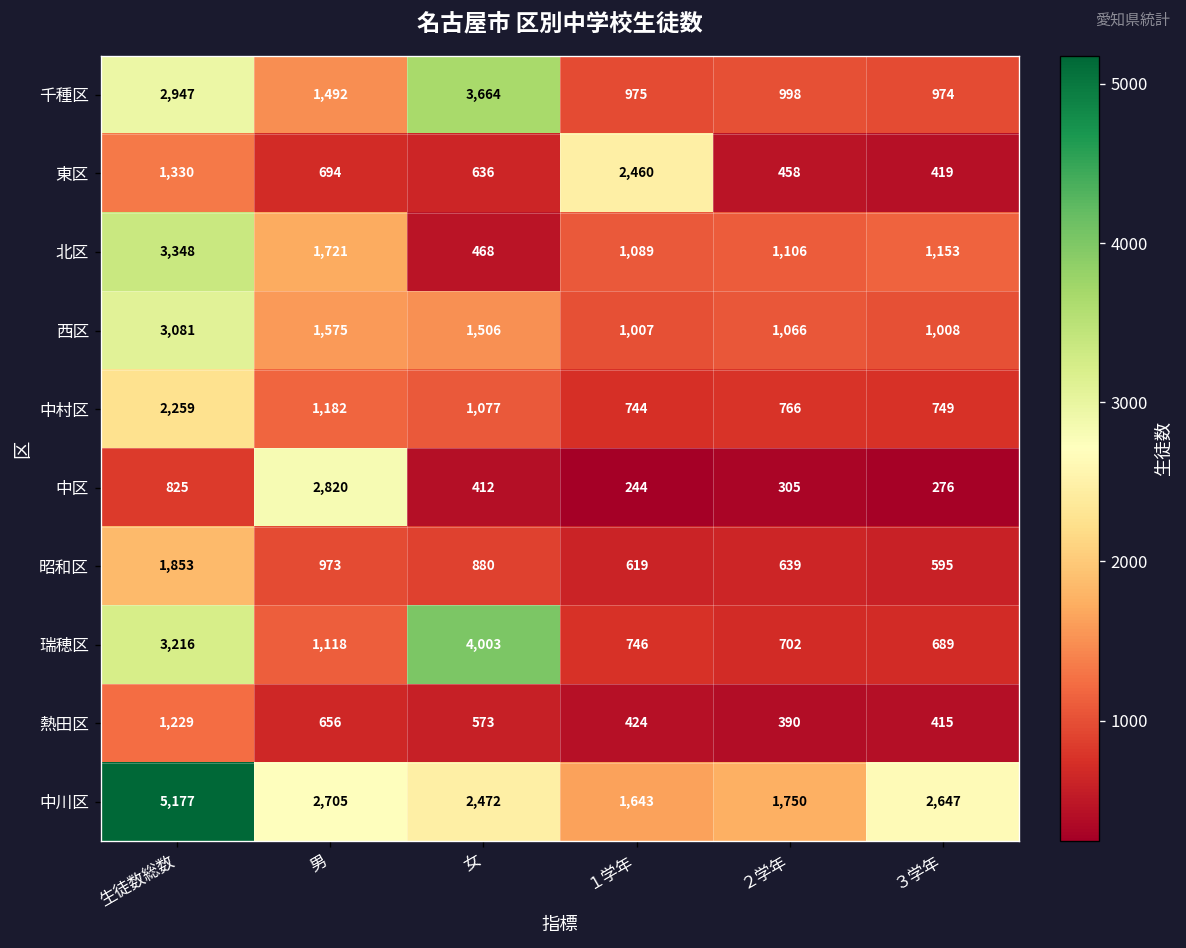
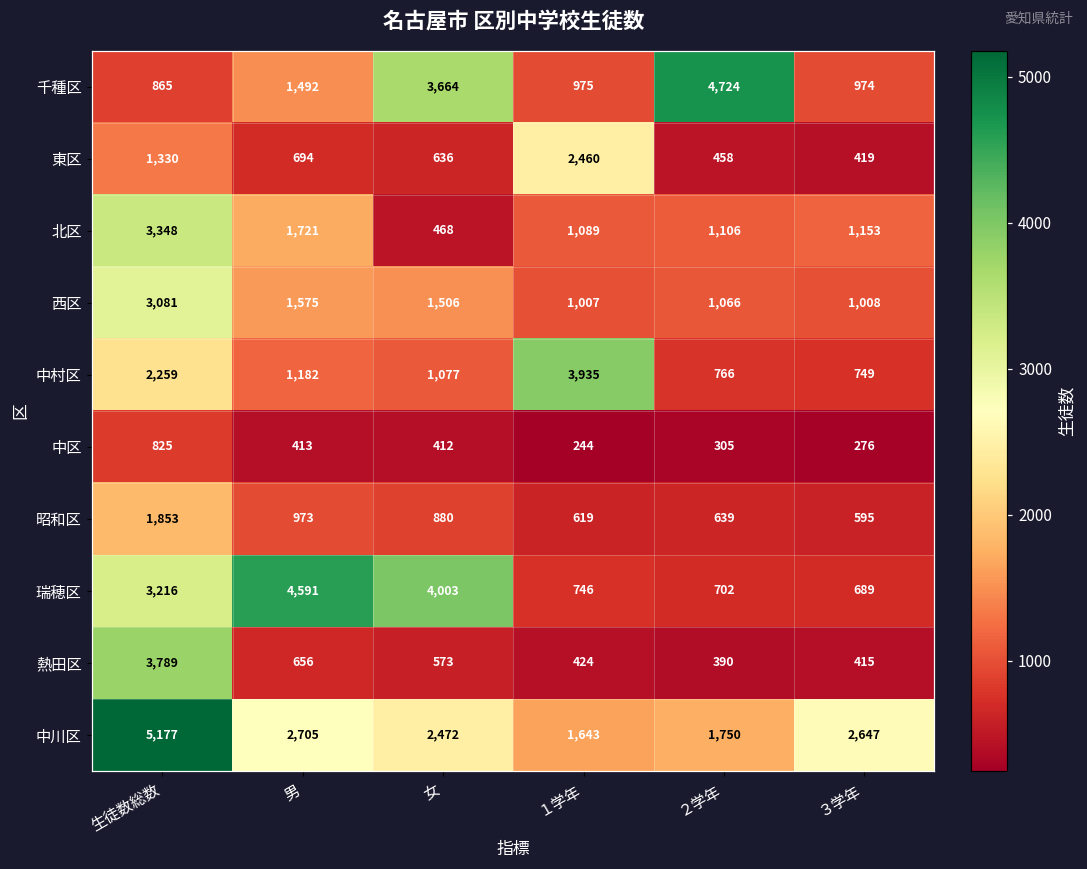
  {
    "千種区": {
-     "生徒数総数": "2,947",
+     "生徒数総数": "865",
      "男": "1,492",
      "女": "3,664",
      "１学年": "975",
-     "２学年": "998",
+     "２学年": "4,724",
      "３学年": "974"
    },
    "東区": {
      "生徒数総数": "1,330",
      "男": "694",
      "女": "636",
      "１学年": "2,460",
      "２学年": "458",
      "３学年": "419"
    },
    "北区": {
      "生徒数総数": "3,348",
      "男": "1,721",
      "女": "468",
      "１学年": "1,089",
      "２学年": "1,106",
      "３学年": "1,153"
    },
    "西区": {
      "生徒数総数": "3,081",
      "男": "1,575",
      "女": "1,506",
      "１学年": "1,007",
      "２学年": "1,066",
      "３学年": "1,008"
    },
    "中村区": {
      "生徒数総数": "2,259",
      "男": "1,182",
      "女": "1,077",
-     "１学年": "744",
+     "１学年": "3,935",
      "２学年": "766",
      "３学年": "749"
    },
    "中区": {
      "生徒数総数": "825",
-     "男": "2,820",
+     "男": "413",
      "女": "412",
      "１学年": "244",
      "２学年": "305",
      "３学年": "276"
    },
    "昭和区": {
      "生徒数総数": "1,853",
      "男": "973",
      "女": "880",
      "１学年": "619",
      "２学年": "639",
      "３学年": "595"
    },
    "瑞穂区": {
      "生徒数総数": "3,216",
-     "男": "1,118",
+     "男": "4,591",
      "女": "4,003",
      "１学年": "746",
      "２学年": "702",
      "３学年": "689"
    },
    "熱田区": {
-     "生徒数総数": "1,229",
+     "生徒数総数": "3,789",
      "男": "656",
      "女": "573",
      "１学年": "424",
      "２学年": "390",
      "３学年": "415"
    },
    "中川区": {
      "生徒数総数": "5,177",
      "男": "2,705",
      "女": "2,472",
      "１学年": "1,643",
      "２学年": "1,750",
      "３学年": "2,647"
    }
  }
